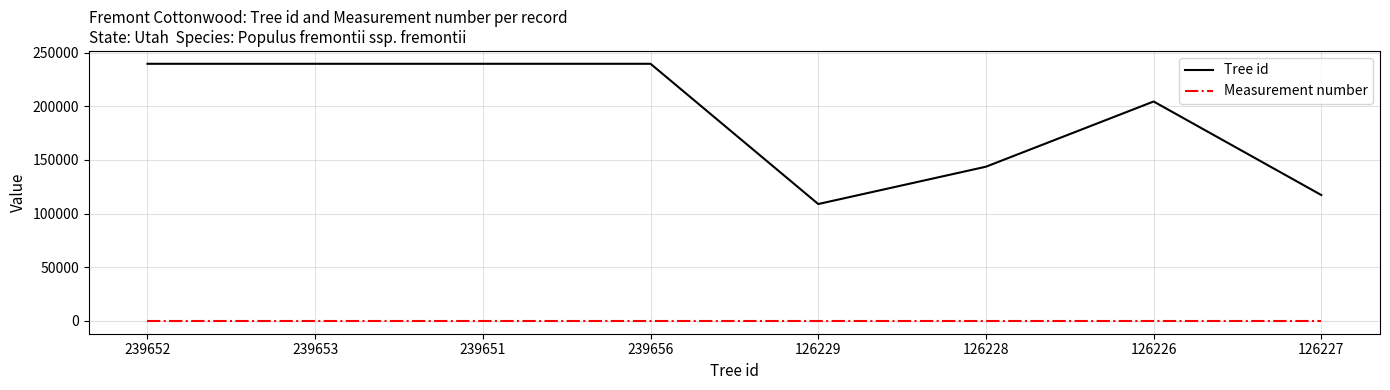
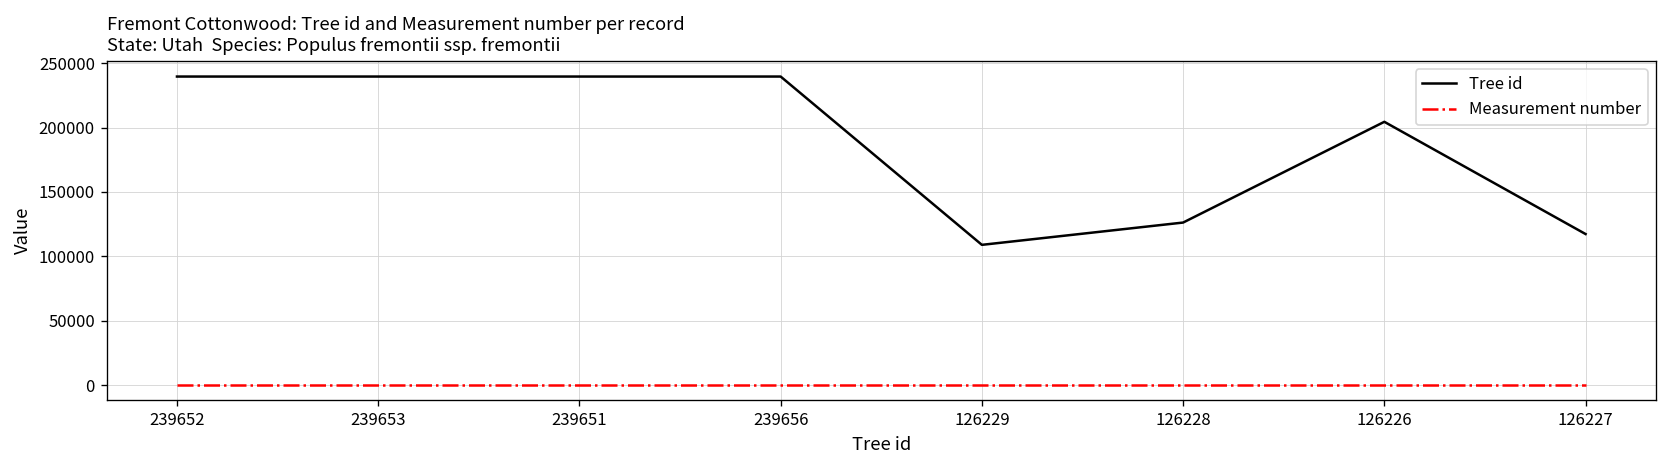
  {
    "Tree id": {
      "239652": 240000,
      "239653": 240000,
      "239651": 240000,
      "239656": 240000,
      "126229": 109000,
-     "126228": 144000,
+     "126228": 126000,
      "126226": 204000,
      "126227": 117000
    },
    "Measurement number": {
      "239652": 0,
      "239653": 0,
      "239651": 0,
      "239656": 0,
      "126229": 0,
      "126228": 0,
      "126226": 0,
      "126227": 0
    }
  }
